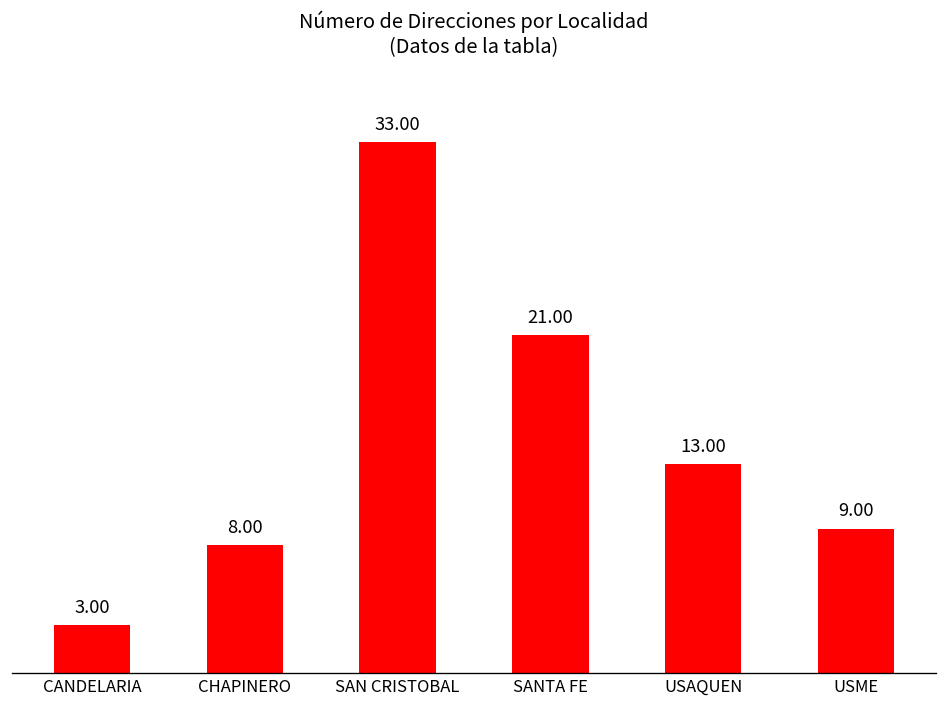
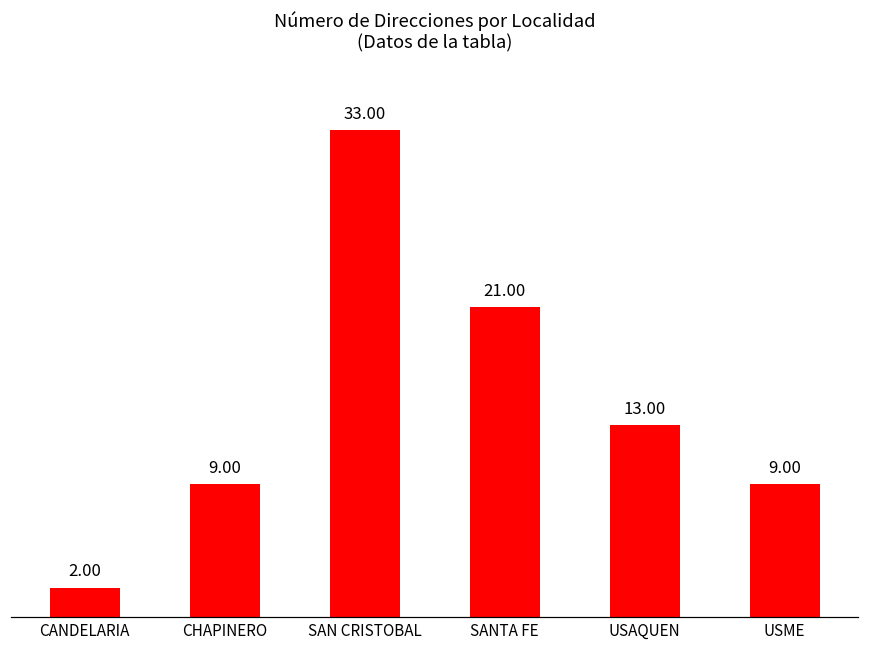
  {
-   "CANDELARIA": 3.00,
-   "CHAPINERO": 8.00,
+   "CANDELARIA": 2.00,
+   "CHAPINERO": 9.00,
    "SAN CRISTOBAL": 33.00,
    "SANTA FE": 21.00,
    "USAQUEN": 13.00,
    "USME": 9.00
  }
